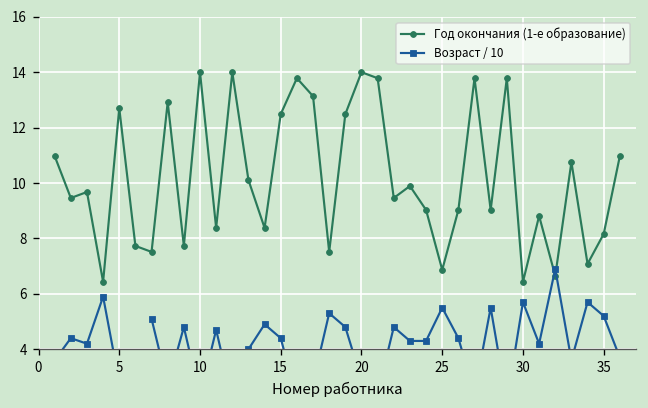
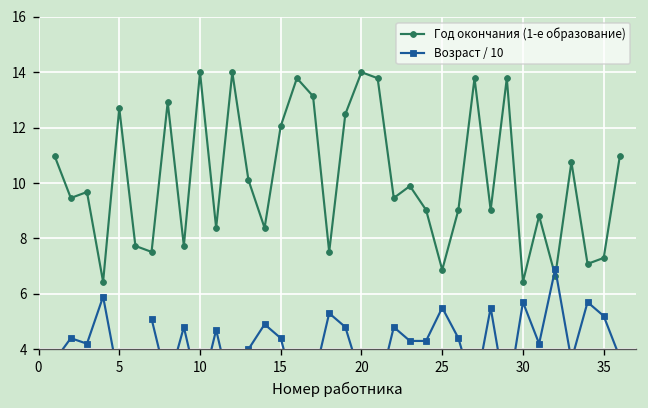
  {
    "Год окончания (1-е образование)": {
      "5": 12.7,
      "10": 14.0,
-     "15": 12.5,
+     "15": 12.1,
      "20": 14.0,
      "25": 6.9,
      "30": 6.4,
-     "35": 8.2
+     "35": 7.3
    },
    "Возраст / 10": {
      "15": 4.4,
      "25": 5.5,
      "30": 5.7,
      "35": 5.2
    }
  }
